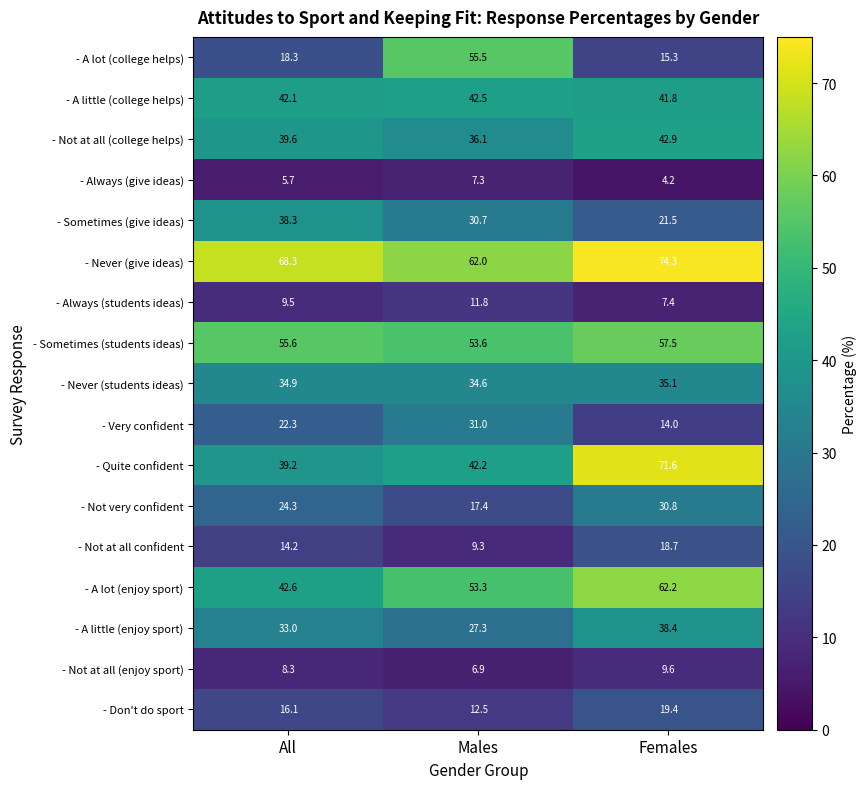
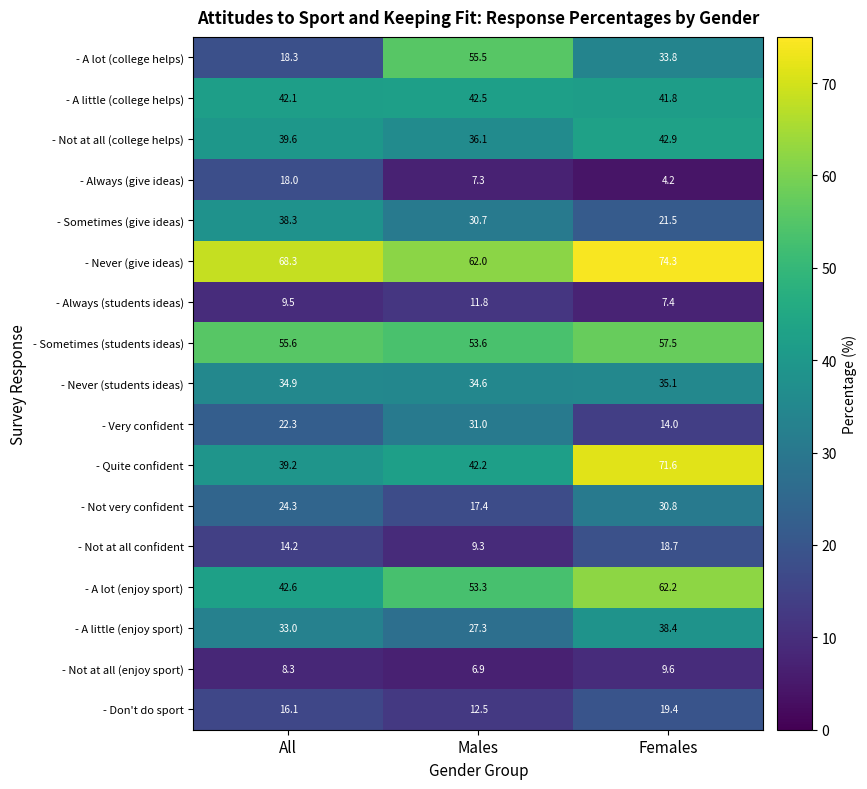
  {
    "- A lot (college helps)": {
      "All": 18.3,
      "Males": 55.5,
-     "Females": 15.3
+     "Females": 33.8
    },
    "- A little (college helps)": {
      "All": 42.1,
      "Males": 42.5,
      "Females": 41.8
    },
    "- Not at all (college helps)": {
      "All": 39.6,
      "Males": 36.1,
      "Females": 42.9
    },
    "- Always (give ideas)": {
-     "All": 5.7,
+     "All": 18.0,
      "Males": 7.3,
      "Females": 4.2
    },
    "- Sometimes (give ideas)": {
      "All": 38.3,
      "Males": 30.7,
      "Females": 21.5
    },
    "- Never (give ideas)": {
      "All": 68.3,
      "Males": 62.0,
      "Females": 74.3
    },
    "- Always (students ideas)": {
      "All": 9.5,
      "Males": 11.8,
      "Females": 7.4
    },
    "- Sometimes (students ideas)": {
      "All": 55.6,
      "Males": 53.6,
      "Females": 57.5
    },
    "- Never (students ideas)": {
      "All": 34.9,
      "Males": 34.6,
      "Females": 35.1
    },
    "- Very confident": {
      "All": 22.3,
      "Males": 31.0,
      "Females": 14.0
    },
    "- Quite confident": {
      "All": 39.2,
      "Males": 42.2,
      "Females": 71.6
    },
    "- Not very confident": {
      "All": 24.3,
      "Males": 17.4,
      "Females": 30.8
    },
    "- Not at all confident": {
      "All": 14.2,
      "Males": 9.3,
      "Females": 18.7
    },
    "- A lot (enjoy sport)": {
      "All": 42.6,
      "Males": 53.3,
      "Females": 62.2
    },
    "- A little (enjoy sport)": {
      "All": 33.0,
      "Males": 27.3,
      "Females": 38.4
    },
    "- Not at all (enjoy sport)": {
      "All": 8.3,
      "Males": 6.9,
      "Females": 9.6
    },
    "- Don't do sport": {
      "All": 16.1,
      "Males": 12.5,
      "Females": 19.4
    }
  }
